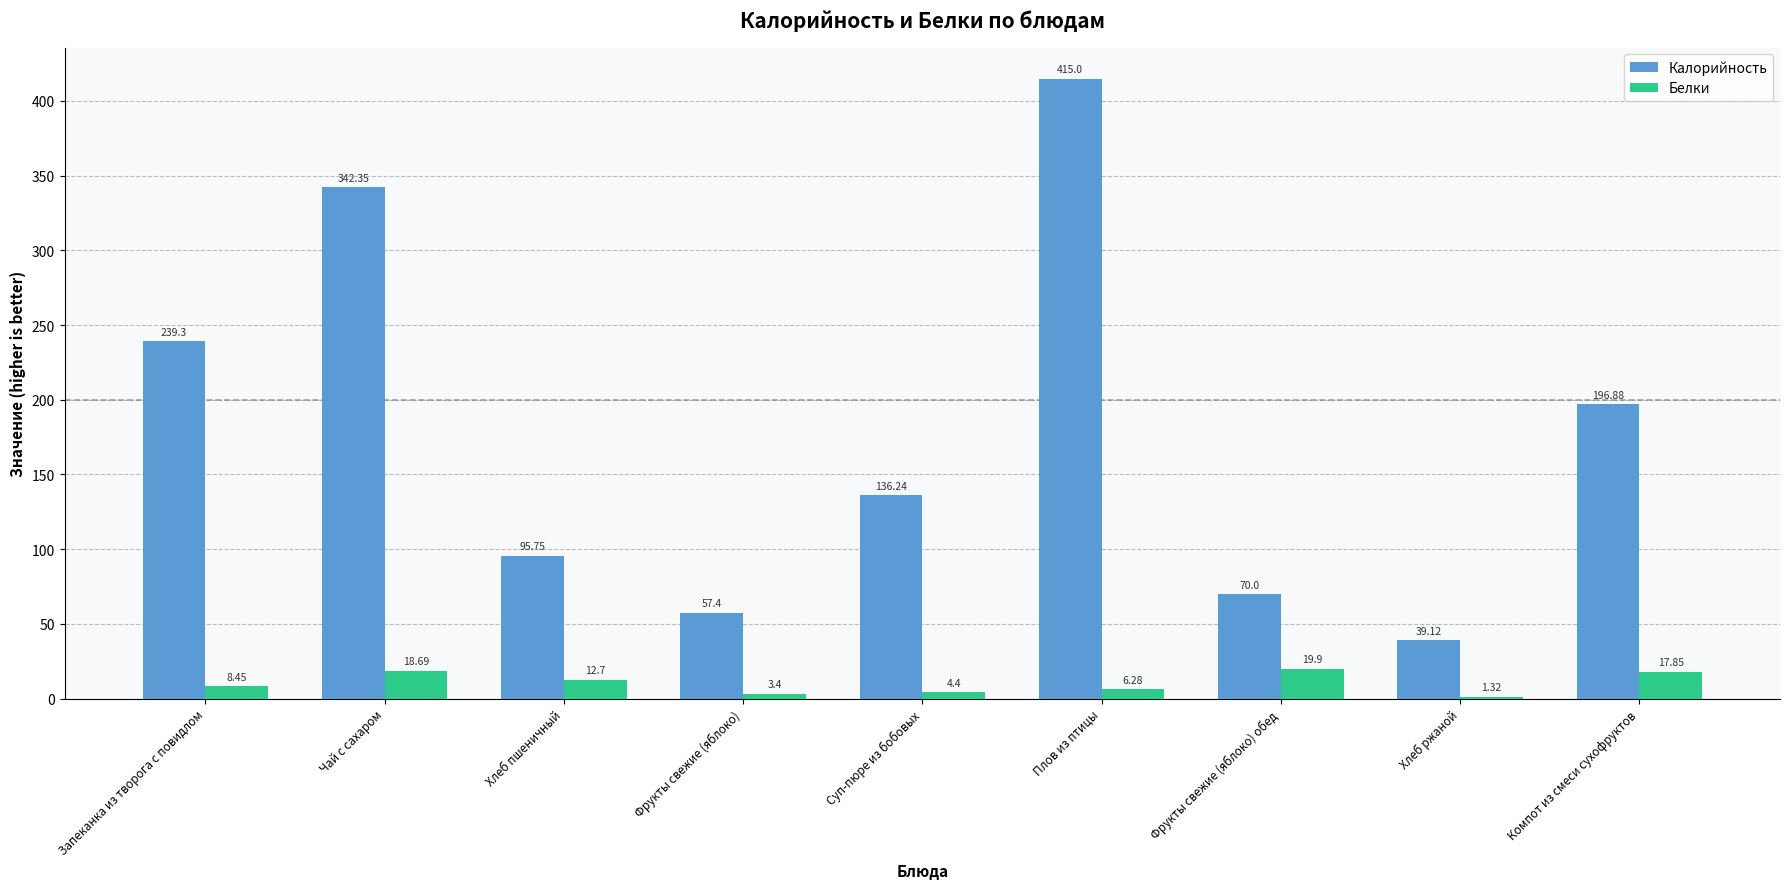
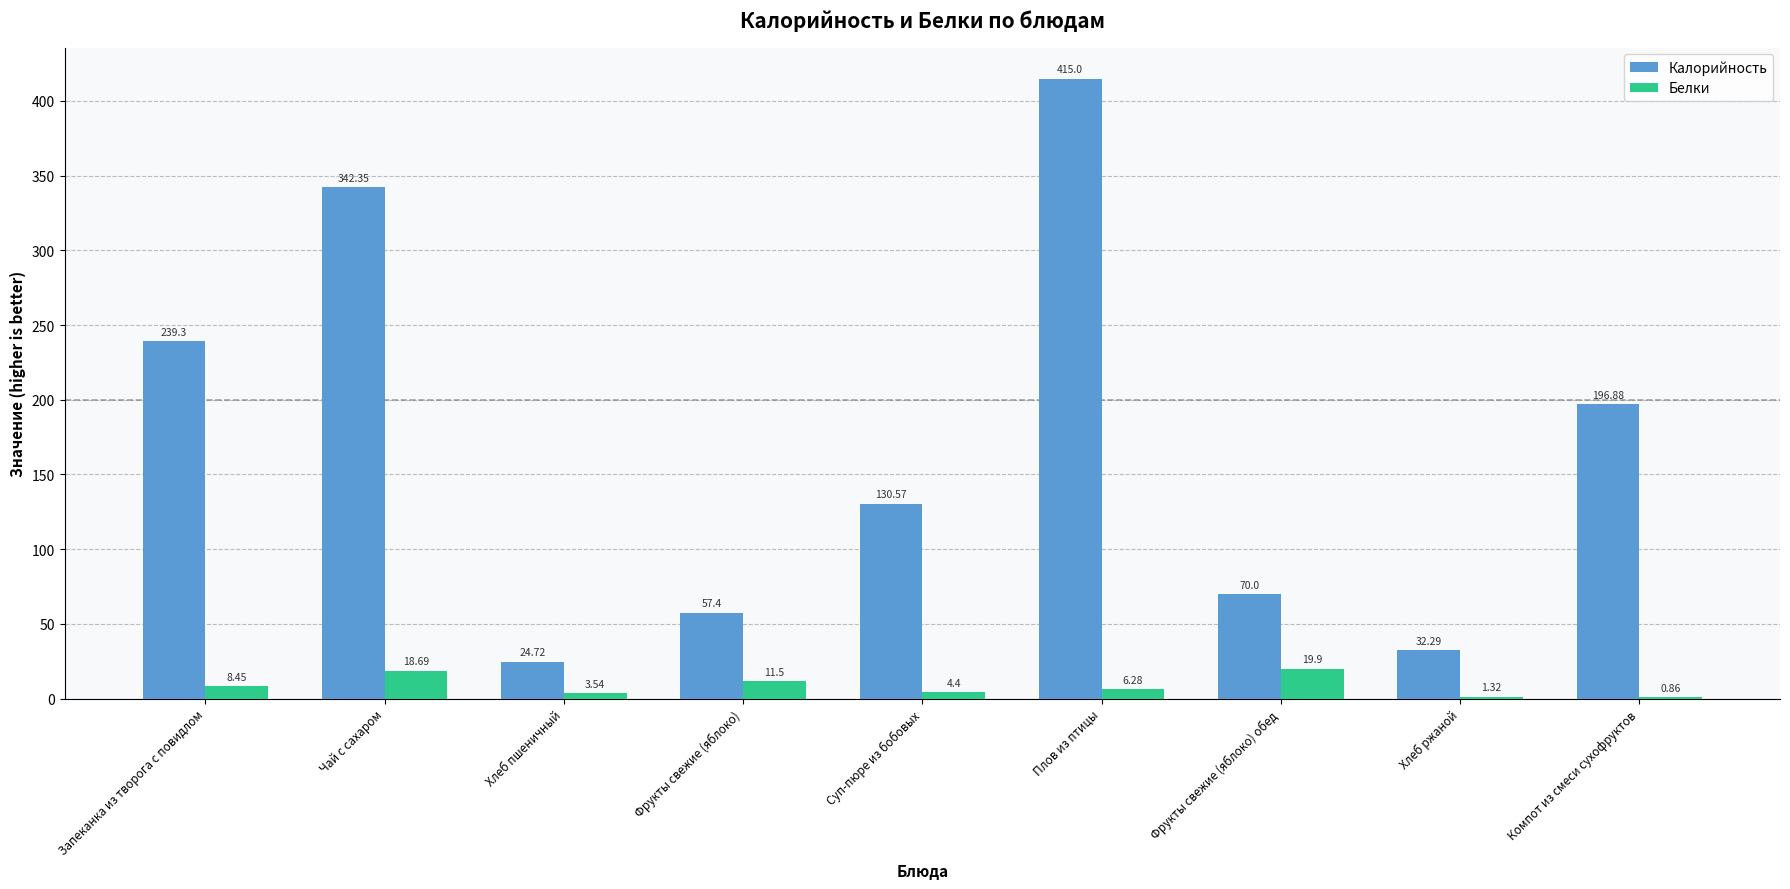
  {
    "Калорийность": {
      "Запеканка из творога с повидлом": 239.3,
      "Чай с сахаром": 342.35,
-     "Хлеб пшеничный": 95.75,
+     "Хлеб пшеничный": 24.72,
      "Фрукты свежие (яблоко)": 57.4,
-     "Суп-пюре из бобовых": 136.24,
+     "Суп-пюре из бобовых": 130.57,
      "Плов из птицы": 415.0,
      "Фрукты свежие (яблоко) обед": 70.0,
-     "Хлеб ржаной": 39.12,
+     "Хлеб ржаной": 32.29,
      "Компот из смеси сухофруктов": 196.88
    },
    "Белки": {
      "Запеканка из творога с повидлом": 8.45,
      "Чай с сахаром": 18.69,
-     "Хлеб пшеничный": 12.7,
-     "Фрукты свежие (яблоко)": 3.4,
+     "Хлеб пшеничный": 3.54,
+     "Фрукты свежие (яблоко)": 11.5,
      "Суп-пюре из бобовых": 4.4,
      "Плов из птицы": 6.28,
      "Фрукты свежие (яблоко) обед": 19.9,
      "Хлеб ржаной": 1.32,
-     "Компот из смеси сухофруктов": 17.85
+     "Компот из смеси сухофруктов": 0.86
    }
  }
